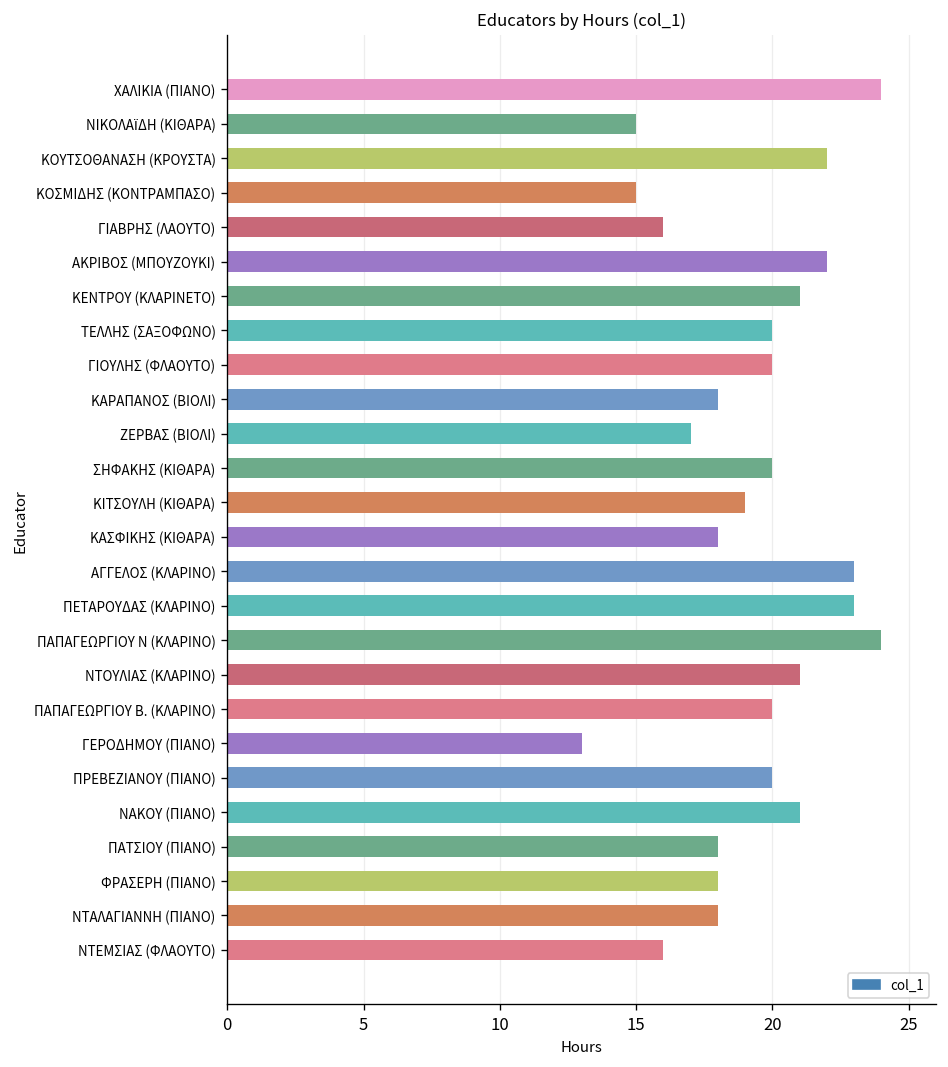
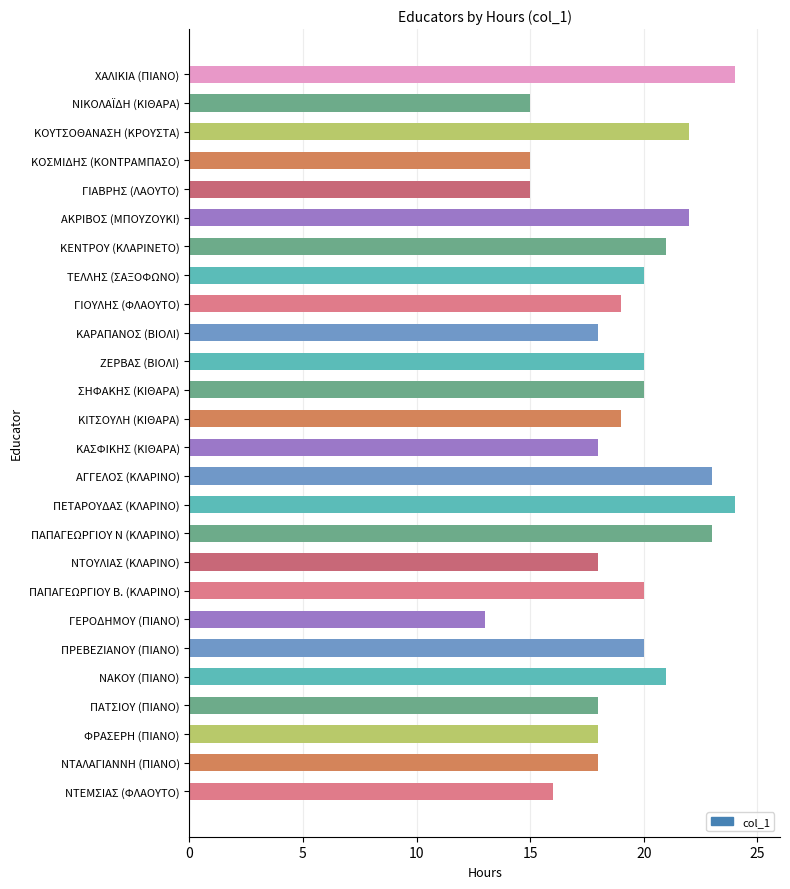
  {
    "ΧΑΛΙΚΙΑ (ΠΙΑΝΟ)": 24,
    "ΝΙΚΟΛΑΪΔΗ (ΚΙΘΑΡΑ)": 15,
    "ΚΟΥΤΣΟΘΑΝΑΣΗ (ΚΡΟΥΣΤΑ)": 22,
    "ΚΟΣΜΙΔΗΣ (ΚΟΝΤΡΑΜΠΑΣΟ)": 15,
-   "ΓΙΑΒΡΗΣ (ΛΑΟΥΤΟ)": 16,
+   "ΓΙΑΒΡΗΣ (ΛΑΟΥΤΟ)": 15,
    "ΑΚΡΙΒΟΣ (ΜΠΟΥΖΟΥΚΙ)": 22,
    "ΚΕΝΤΡΟΥ (ΚΛΑΡΙΝΕΤΟ)": 21,
    "ΤΕΛΛΗΣ (ΣΑΞΟΦΩΝΟ)": 20,
-   "ΓΙΟΥΛΗΣ (ΦΛΑΟΥΤΟ)": 20,
+   "ΓΙΟΥΛΗΣ (ΦΛΑΟΥΤΟ)": 19,
    "ΚΑΡΑΠΑΝΟΣ (ΒΙΟΛΙ)": 18,
-   "ΖΕΡΒΑΣ (ΒΙΟΛΙ)": 17,
+   "ΖΕΡΒΑΣ (ΒΙΟΛΙ)": 20,
    "ΣΗΦΑΚΗΣ (ΚΙΘΑΡΑ)": 20,
    "ΚΙΤΣΟΥΛΗ (ΚΙΘΑΡΑ)": 19,
    "ΚΑΣΦΙΚΗΣ (ΚΙΘΑΡΑ)": 18,
    "ΑΓΓΕΛΟΣ (ΚΛΑΡΙΝΟ)": 23,
-   "ΠΕΤΑΡΟΥΔΑΣ (ΚΛΑΡΙΝΟ)": 23,
-   "ΠΑΠΑΓΕΩΡΓΙΟΥ Ν (ΚΛΑΡΙΝΟ)": 24,
-   "ΝΤΟΥΛΙΑΣ (ΚΛΑΡΙΝΟ)": 21,
+   "ΠΕΤΑΡΟΥΔΑΣ (ΚΛΑΡΙΝΟ)": 24,
+   "ΠΑΠΑΓΕΩΡΓΙΟΥ Ν (ΚΛΑΡΙΝΟ)": 23,
+   "ΝΤΟΥΛΙΑΣ (ΚΛΑΡΙΝΟ)": 18,
    "ΠΑΠΑΓΕΩΡΓΙΟΥ Β. (ΚΛΑΡΙΝΟ)": 20,
    "ΓΕΡΟΔΗΜΟΥ (ΠΙΑΝΟ)": 13,
    "ΠΡΕΒΕΖΙΑΝΟΥ (ΠΙΑΝΟ)": 20,
    "ΝΑΚΟΥ (ΠΙΑΝΟ)": 21,
    "ΠΑΤΣΙΟΥ (ΠΙΑΝΟ)": 18,
    "ΦΡΑΣΕΡΗ (ΠΙΑΝΟ)": 18,
    "ΝΤΑΛΑΓΙΑΝΝΗ (ΠΙΑΝΟ)": 18,
    "ΝΤΕΜΣΙΑΣ (ΦΛΑΟΥΤΟ)": 16
  }
